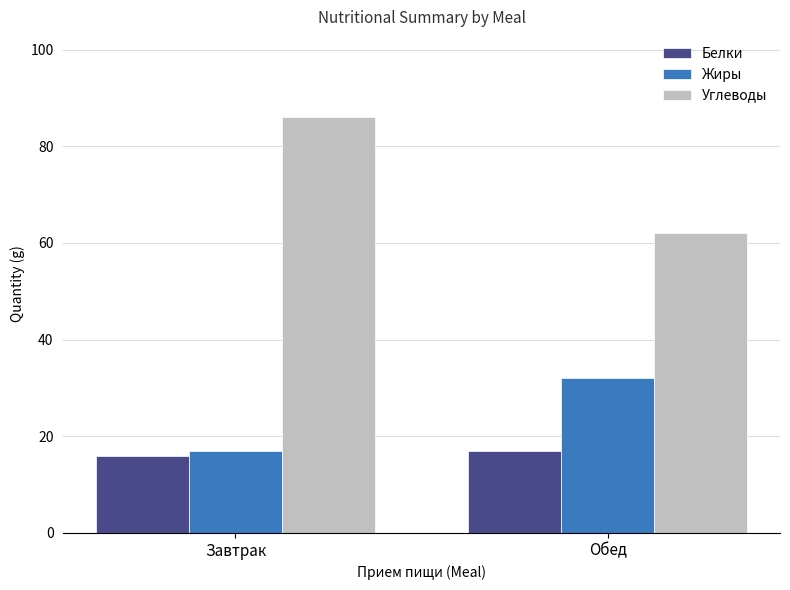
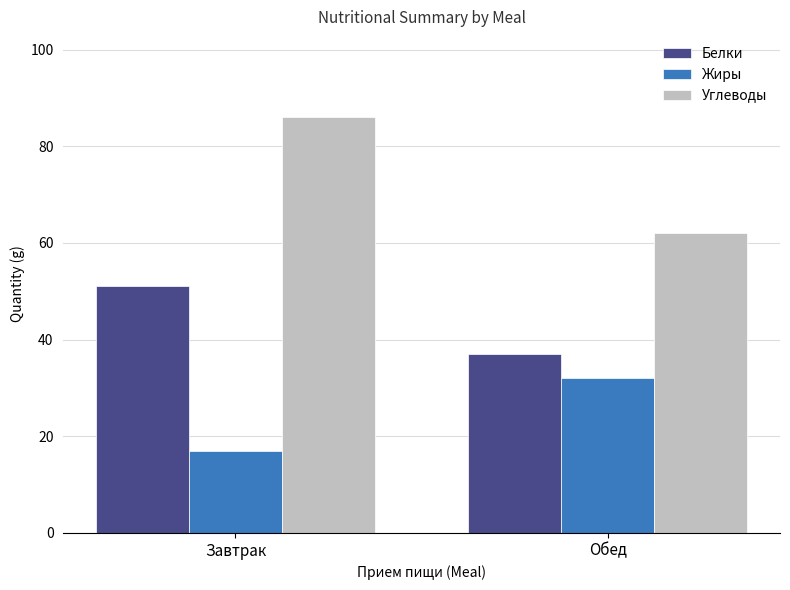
  {
    "Белки": {
-     "Завтрак": 16,
-     "Обед": 17
+     "Завтрак": 51,
+     "Обед": 37
    },
    "Жиры": {
      "Завтрак": 17,
      "Обед": 32
    },
    "Углеводы": {
      "Завтрак": 86,
      "Обед": 62
    }
  }
